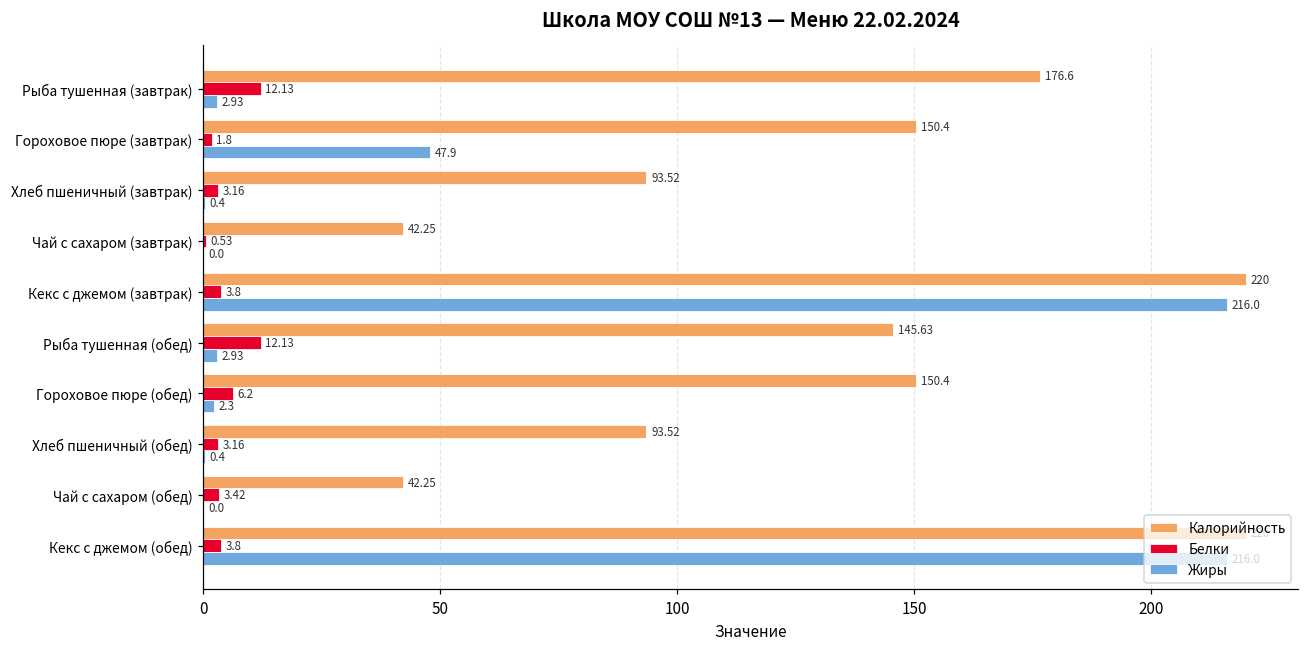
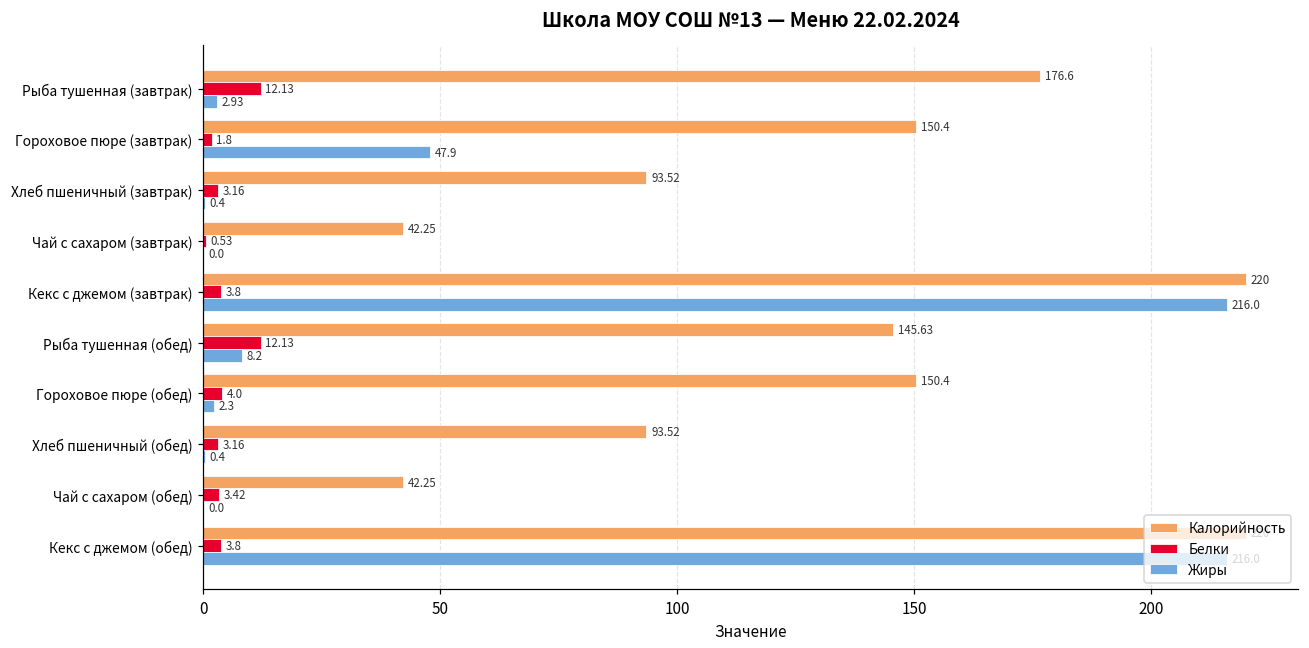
  {
    "Калорийность": {
      "Рыба тушенная (завтрак)": 176.6,
      "Гороховое пюре (завтрак)": 150.4,
      "Хлеб пшеничный (завтрак)": 93.52,
      "Чай с сахаром (завтрак)": 42.25,
      "Кекс с джемом (завтрак)": 220,
      "Рыба тушенная (обед)": 145.63,
      "Гороховое пюре (обед)": 150.4,
      "Хлеб пшеничный (обед)": 93.52,
      "Чай с сахаром (обед)": 42.25
    },
    "Белки": {
      "Рыба тушенная (завтрак)": 12.13,
      "Гороховое пюре (завтрак)": 1.8,
      "Хлеб пшеничный (завтрак)": 3.16,
      "Чай с сахаром (завтрак)": 0.53,
      "Кекс с джемом (завтрак)": 3.8,
      "Рыба тушенная (обед)": 12.13,
-     "Гороховое пюре (обед)": 6.2,
+     "Гороховое пюре (обед)": 4.0,
      "Хлеб пшеничный (обед)": 3.16,
      "Чай с сахаром (обед)": 3.42,
      "Кекс с джемом (обед)": 3.8
    },
    "Жиры": {
      "Рыба тушенная (завтрак)": 2.93,
      "Гороховое пюре (завтрак)": 47.9,
      "Хлеб пшеничный (завтрак)": 0.4,
      "Чай с сахаром (завтрак)": 0.0,
      "Кекс с джемом (завтрак)": 216.0,
-     "Рыба тушенная (обед)": 2.93,
+     "Рыба тушенная (обед)": 8.2,
      "Гороховое пюре (обед)": 2.3,
      "Хлеб пшеничный (обед)": 0.4,
      "Чай с сахаром (обед)": 0.0
    }
  }
